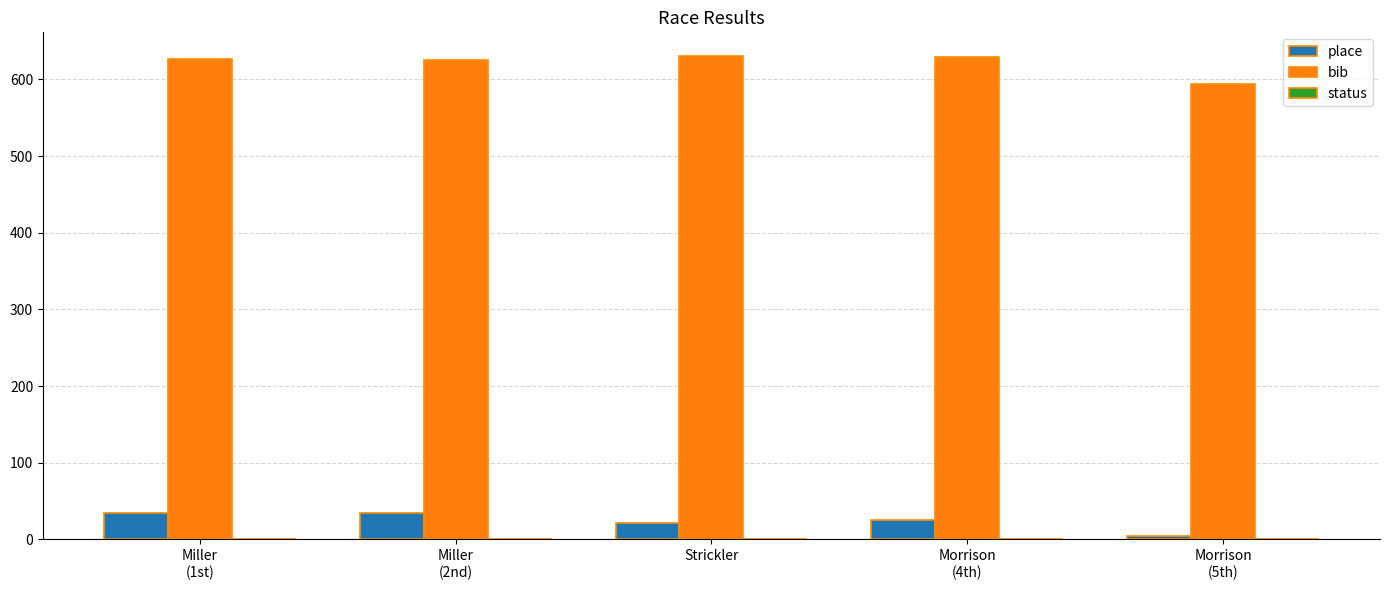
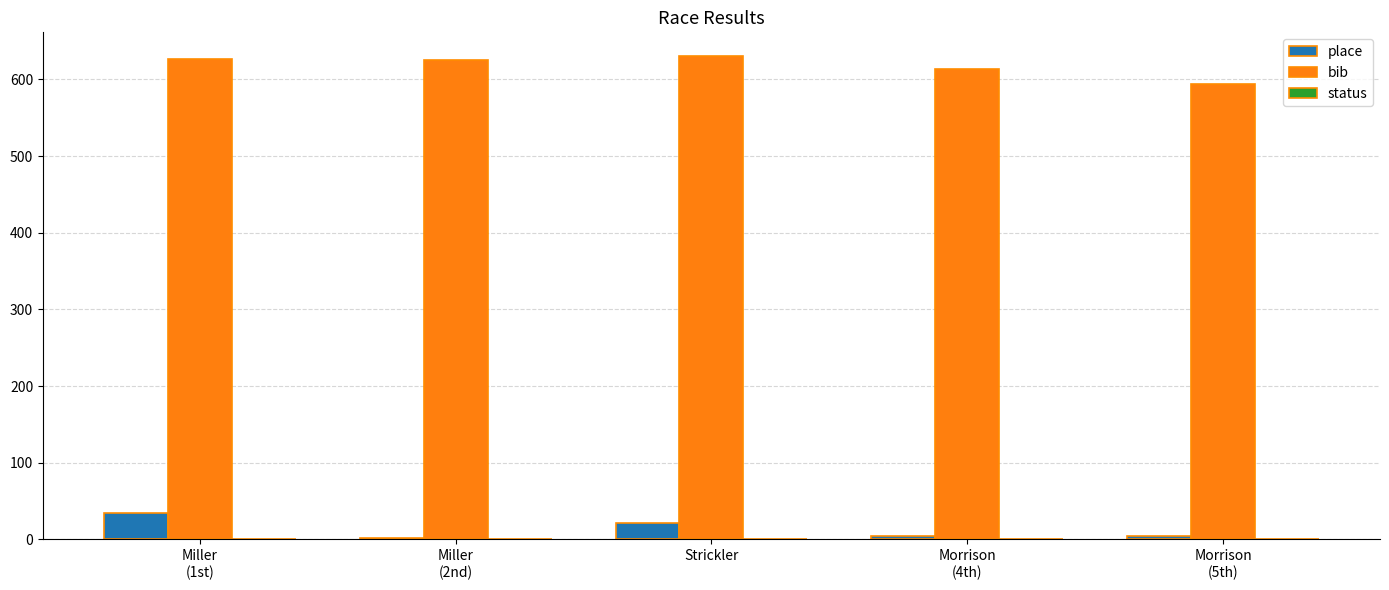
  {
    "place": {
      "Miller (1st)": 40,
-     "Miller (2nd)": 30,
+     "Miller (2nd)": 0,
      "Strickler": 20,
-     "Morrison (4th)": 30,
+     "Morrison (4th)": 0,
      "Morrison (5th)": 10
    },
    "bib": {
      "Miller (1st)": 630,
      "Miller (2nd)": 630,
      "Strickler": 630,
-     "Morrison (4th)": 630,
+     "Morrison (4th)": 610,
      "Morrison (5th)": 590
    }
  }
